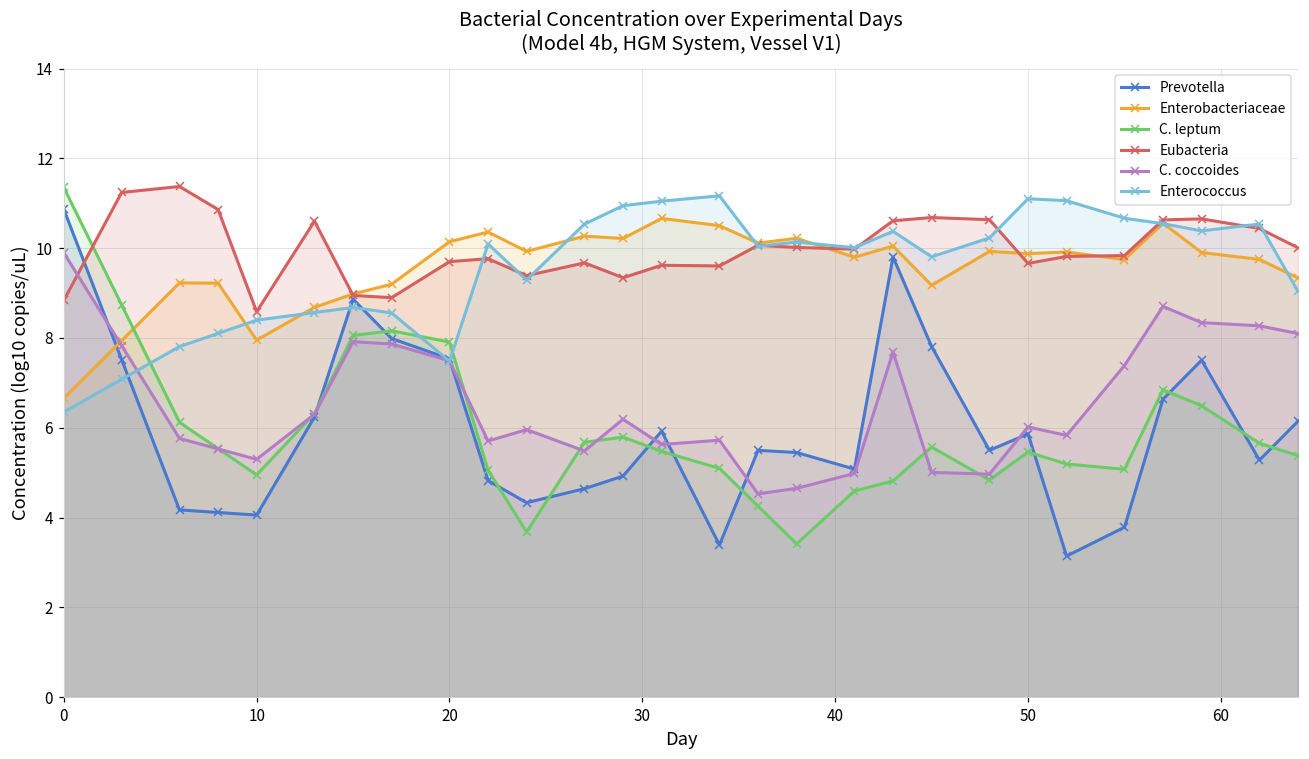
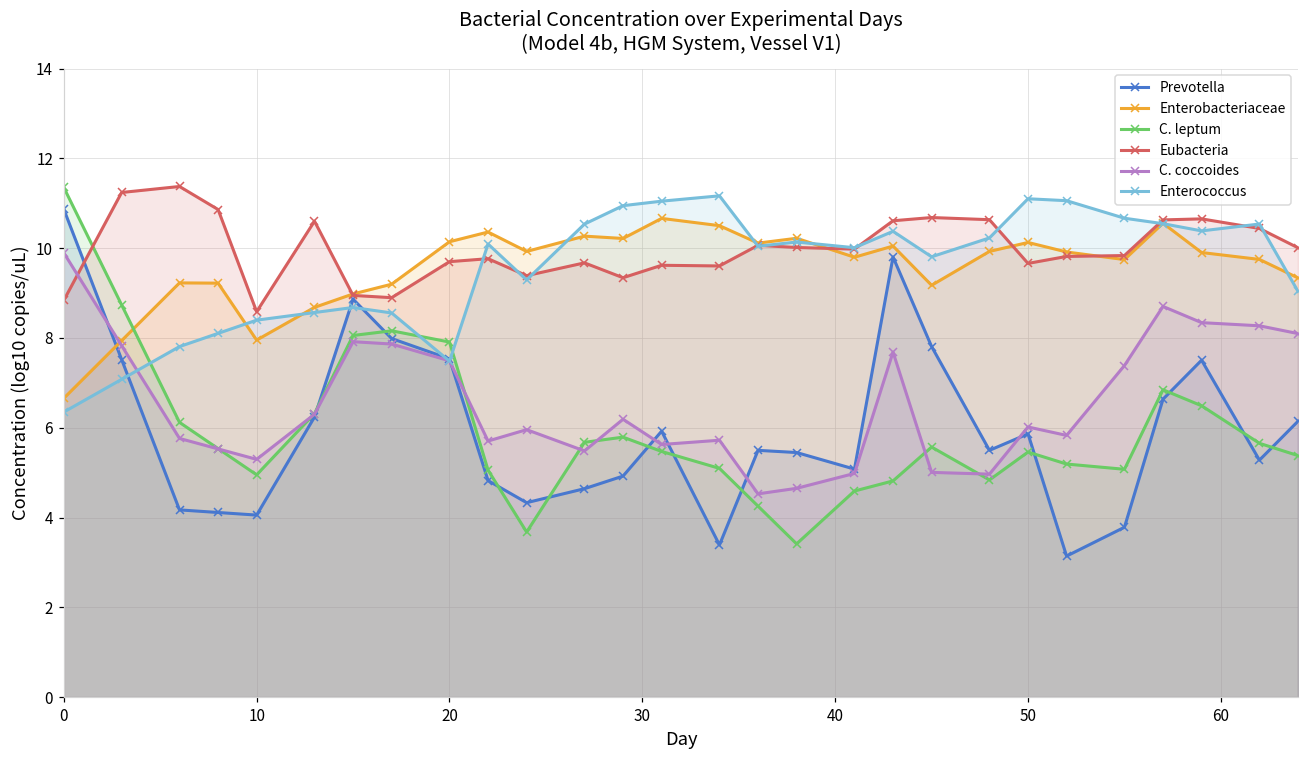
  {
    "Prevotella": {
      "0": 10.9,
      "10": 4.1,
      "50": 5.9
    },
    "Enterobacteriaceae": {
      "0": 6.7,
      "10": 8.0,
      "20": 10.1,
-     "50": 9.9
+     "50": 10.1
    },
    "C. leptum": {
      "0": 11.4,
      "10": 5.0,
      "20": 7.9,
      "50": 5.5
    },
    "Eubacteria": {
      "0": 8.8,
      "10": 8.6,
      "20": 9.7,
      "50": 9.7
    },
    "C. coccoides": {
      "0": 9.9,
      "10": 5.3,
      "50": 6.0
    },
    "Enterococcus": {
      "0": 6.3,
      "10": 8.4,
      "50": 11.1
    }
  }
